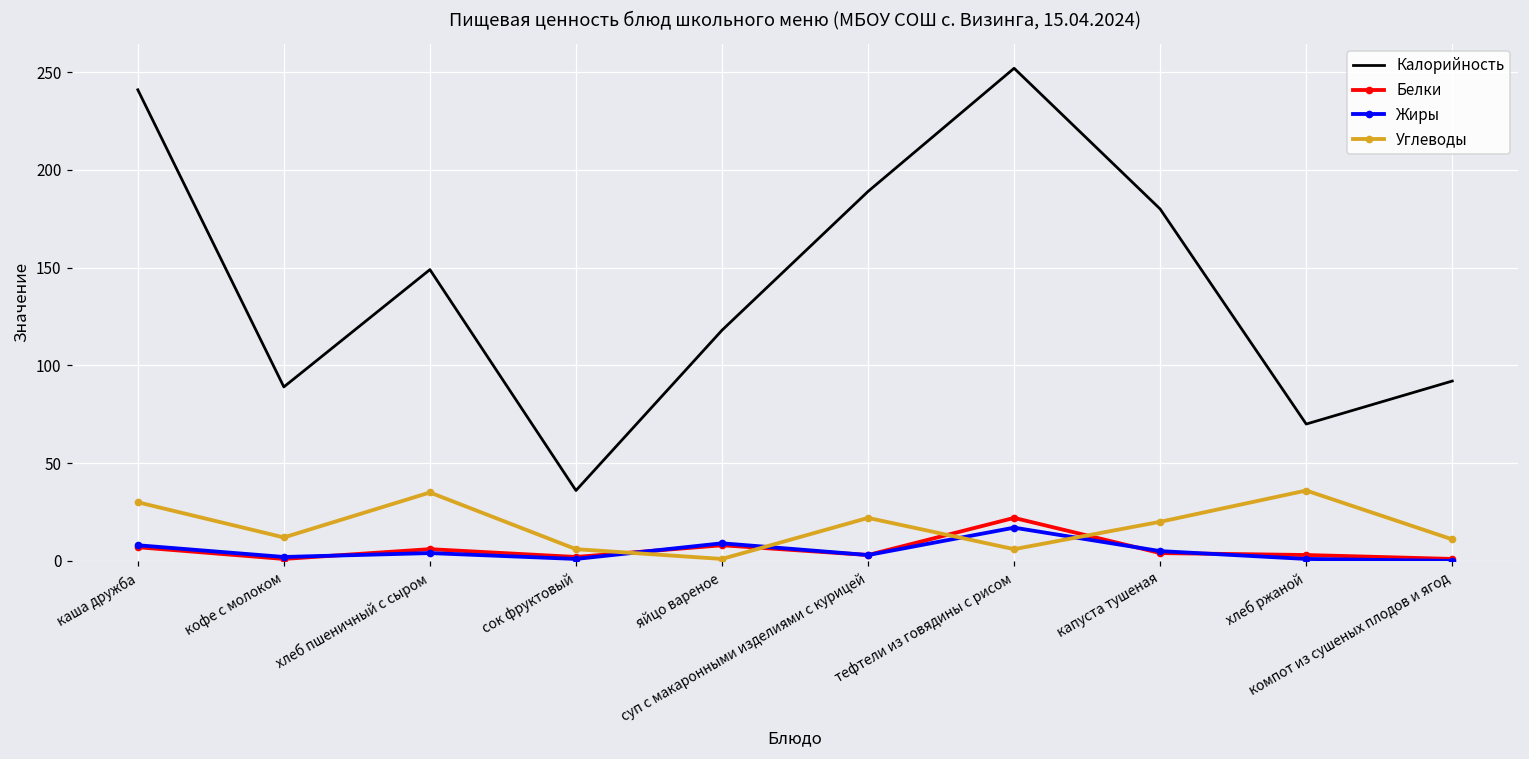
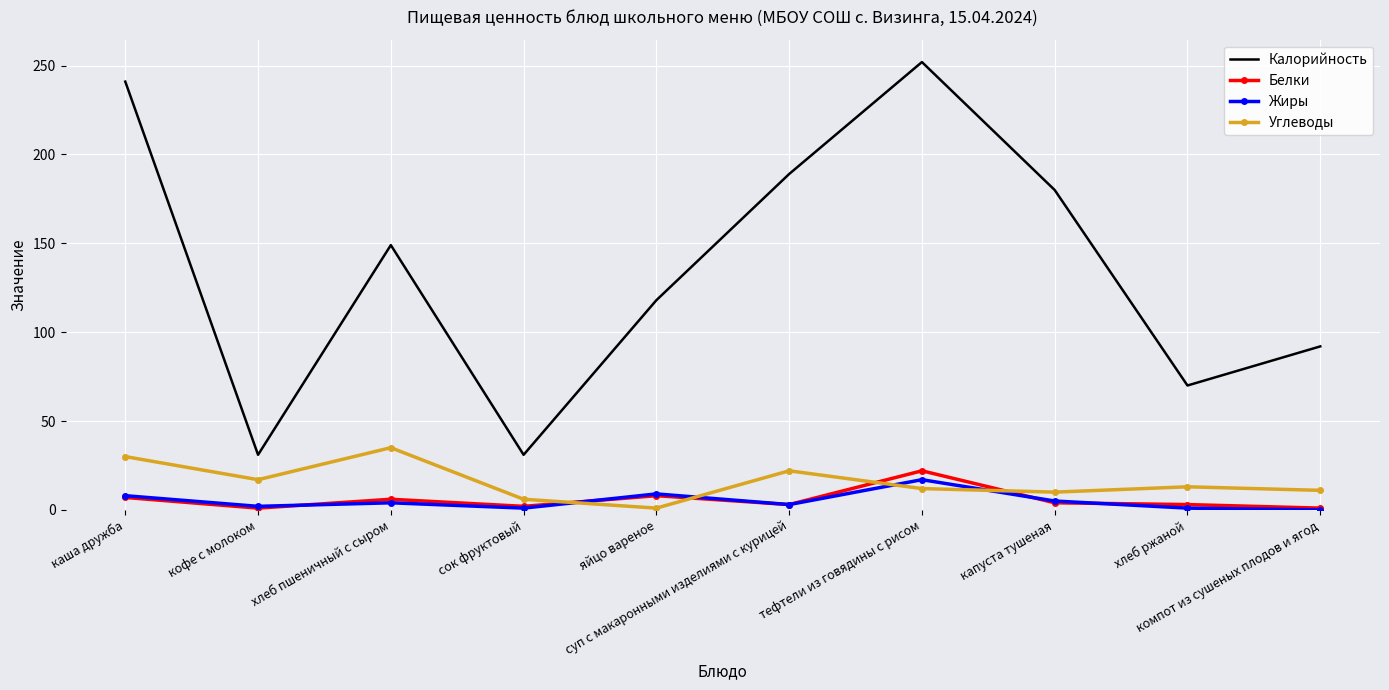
  {
    "Калорийность": {
      "каша дружба": 241,
-     "кофе с молоком": 89,
+     "кофе с молоком": 31,
      "хлеб пшеничный с сыром": 149,
-     "сок фруктовый": 36,
+     "сок фруктовый": 31,
      "яйцо вареное": 118,
      "суп с макаронными изделиями с курицей": 189,
      "тефтели из говядины с рисом": 252,
      "капуста тушеная": 180,
      "хлеб ржаной": 70,
      "компот из сушеных плодов и ягод": 92
    },
    "Белки": {
      "хлеб пшеничный с сыром": 6,
      "тефтели из говядины с рисом": 22,
      "хлеб ржаной": 3
    },
    "Жиры": {
      "хлеб пшеничный с сыром": 4,
      "тефтели из говядины с рисом": 17,
      "хлеб ржаной": 1
    },
    "Углеводы": {
      "каша дружба": 30,
-     "кофе с молоком": 12,
+     "кофе с молоком": 17,
      "хлеб пшеничный с сыром": 35,
      "сок фруктовый": 6,
      "яйцо вареное": 1,
      "суп с макаронными изделиями с курицей": 22,
-     "тефтели из говядины с рисом": 6,
-     "капуста тушеная": 20,
-     "хлеб ржаной": 36,
+     "тефтели из говядины с рисом": 12,
+     "капуста тушеная": 10,
+     "хлеб ржаной": 13,
      "компот из сушеных плодов и ягод": 11
    }
  }
